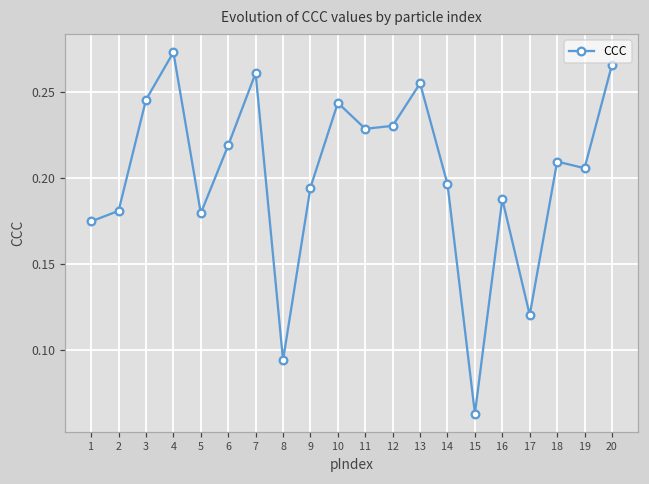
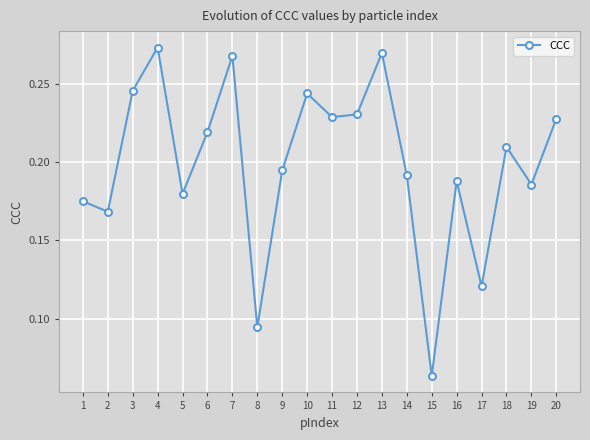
  {
    "1": 0.175,
-   "2": 0.181,
+   "2": 0.168,
    "3": 0.246,
    "4": 0.273,
    "5": 0.180,
    "6": 0.219,
-   "7": 0.261,
+   "7": 0.268,
    "8": 0.094,
    "9": 0.195,
    "10": 0.244,
    "11": 0.229,
    "12": 0.231,
-   "13": 0.255,
-   "14": 0.197,
+   "13": 0.270,
+   "14": 0.191,
    "15": 0.063,
    "16": 0.188,
    "17": 0.121,
    "18": 0.210,
-   "19": 0.206,
-   "20": 0.266
+   "19": 0.186,
+   "20": 0.228
  }
